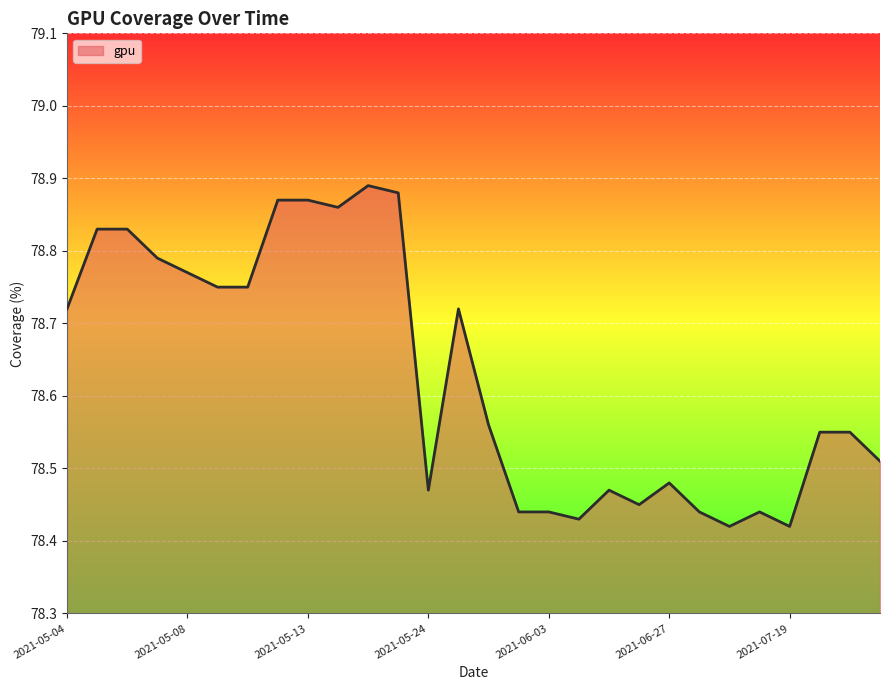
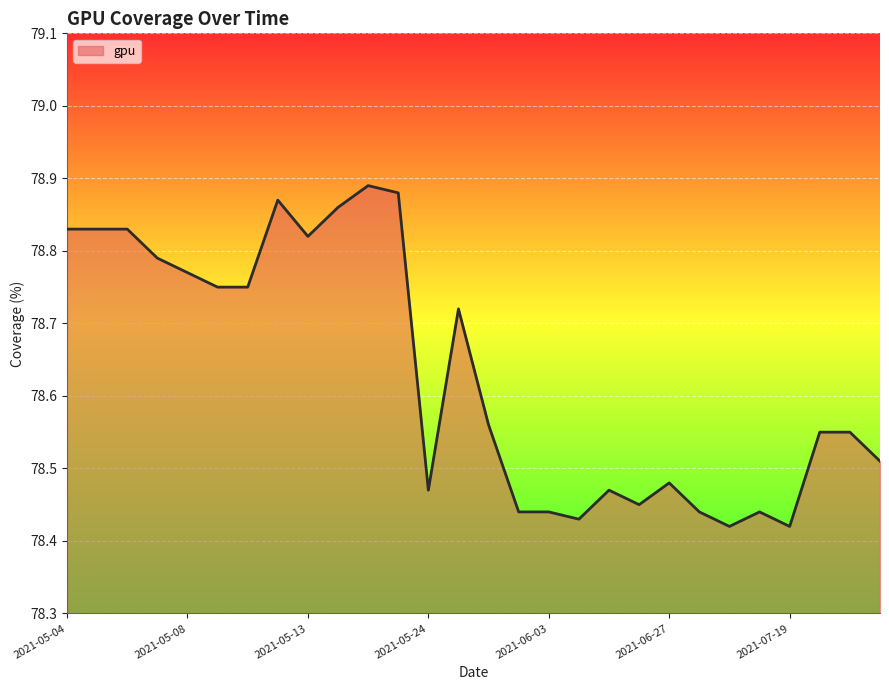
  {
-   "2021-05-04": 78.72,
+   "2021-05-04": 78.83,
    "2021-05-08": 78.77,
-   "2021-05-13": 78.87,
+   "2021-05-13": 78.82,
    "2021-05-24": 78.47,
    "2021-06-03": 78.44,
    "2021-06-27": 78.48,
    "2021-07-19": 78.42
  }
